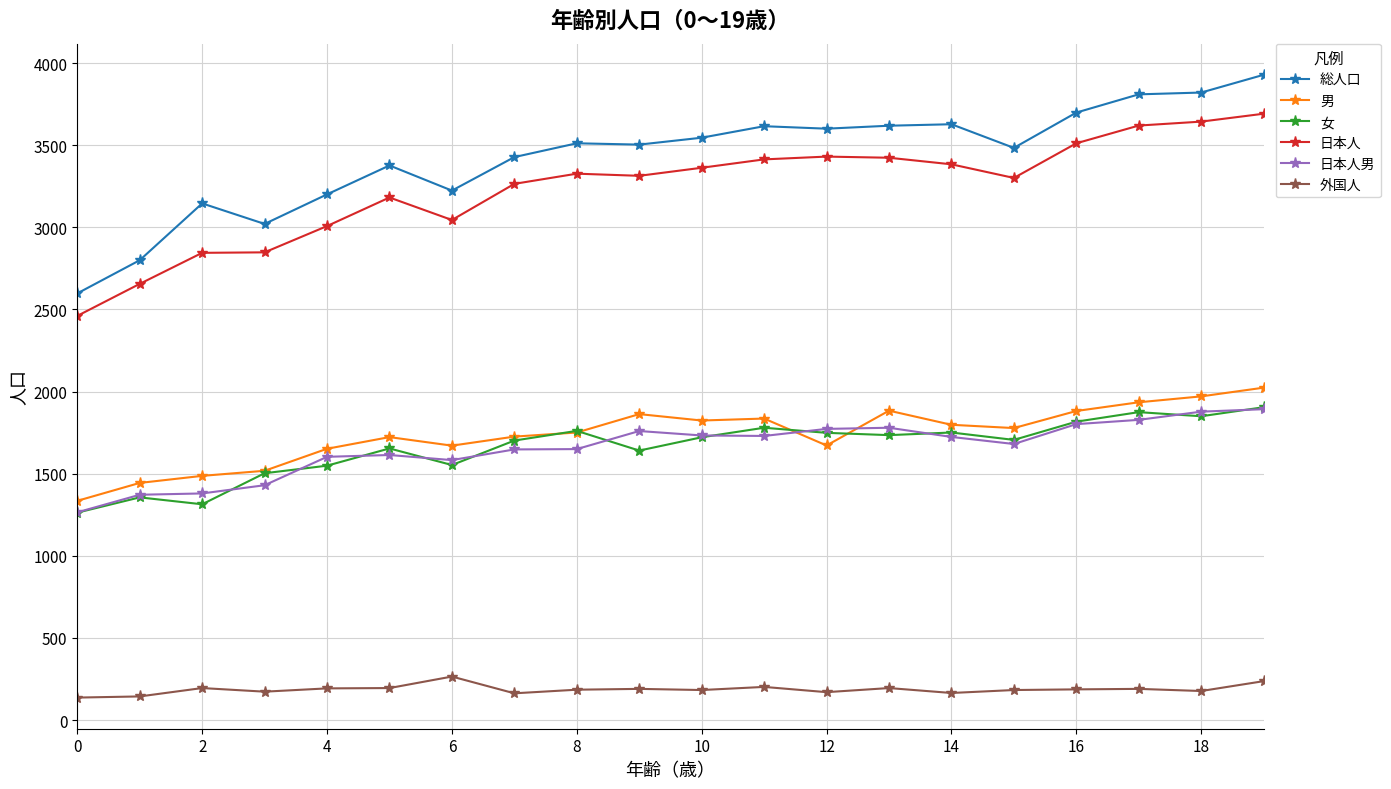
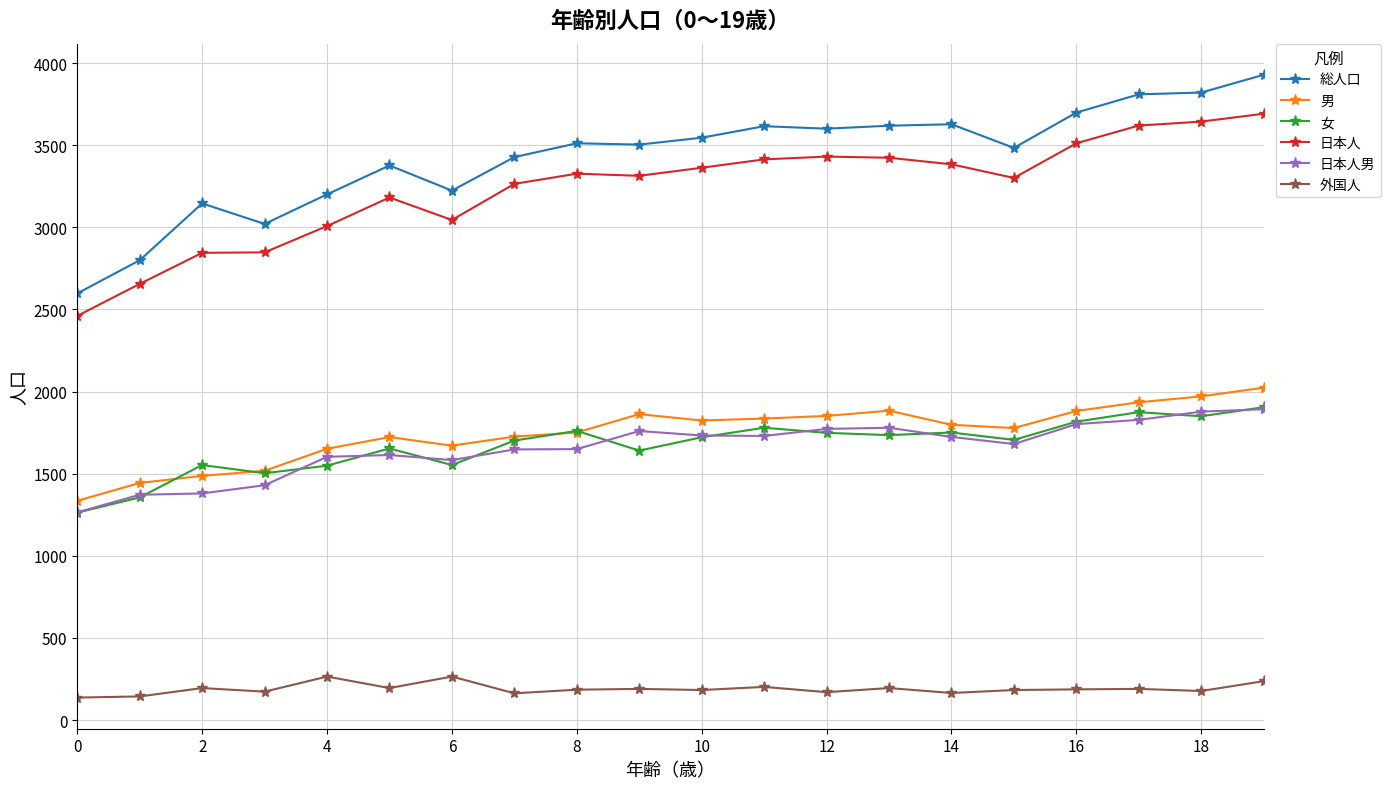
  {
    "総人口": {
      "0": 2600,
      "2": 3150,
      "4": 3200,
      "6": 3220,
      "8": 3510,
      "10": 3550,
      "12": 3600,
      "14": 3630,
      "16": 3700,
      "18": 3820
    },
    "男": {
      "0": 1340,
      "2": 1490,
      "4": 1650,
      "6": 1670,
      "10": 1820,
-     "12": 1670,
+     "12": 1850,
      "14": 1800,
      "16": 1880,
      "18": 1970
    },
    "女": {
-     "2": 1310,
+     "2": 1550,
      "4": 1550,
      "6": 1550,
      "12": 1750,
      "14": 1750,
      "18": 1850
    },
    "日本人": {
      "0": 2460,
      "2": 2850,
      "4": 3010,
      "6": 3050,
      "8": 3330,
      "10": 3360,
      "12": 3430,
      "14": 3380,
      "16": 3510,
      "18": 3640
    },
    "日本人男": {
      "2": 1380,
      "4": 1600,
      "6": 1580,
      "8": 1650,
      "12": 1770,
      "14": 1720,
      "18": 1880
    },
    "外国人": {
      "0": 140,
      "2": 200,
-     "4": 190,
+     "4": 270,
      "6": 270,
      "8": 190,
      "10": 180,
      "12": 170,
      "14": 170,
      "16": 190,
      "18": 180
    }
  }
